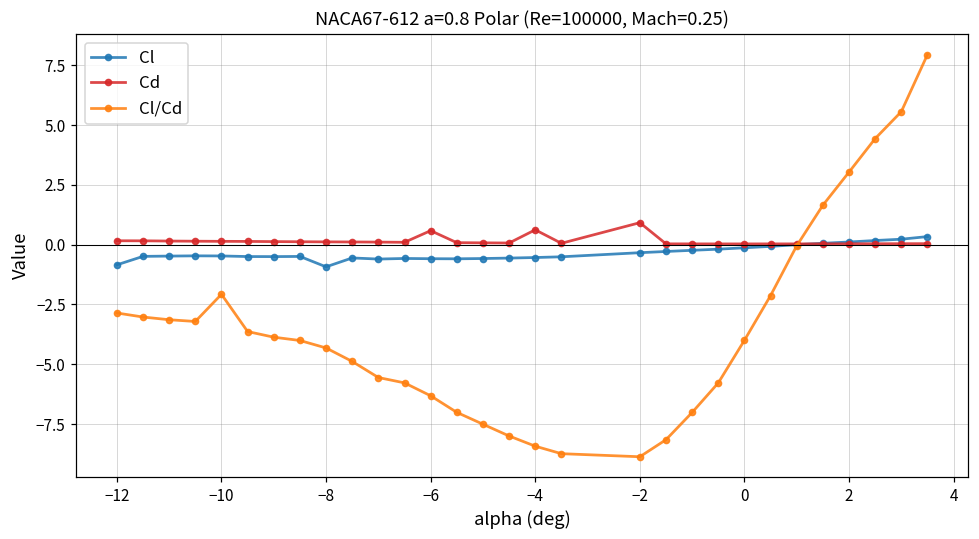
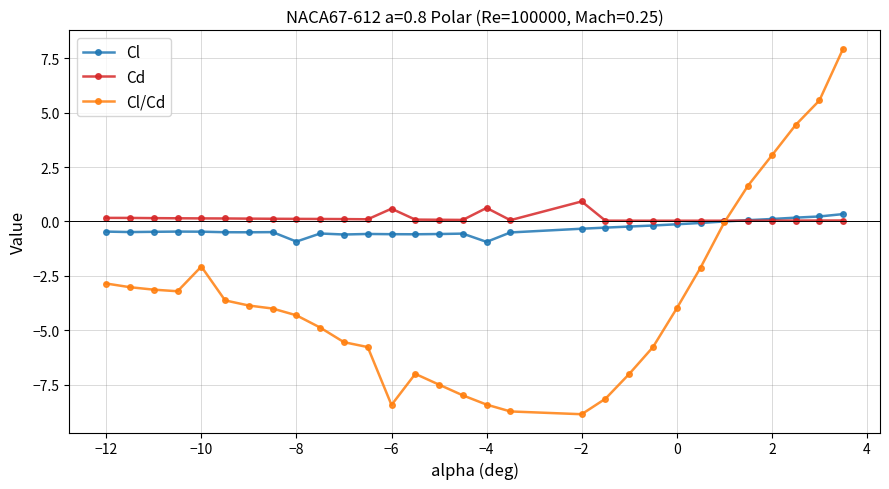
  {
    "Cl": {
-     "−12": -0.8,
+     "−12": -0.5,
      "−10": -0.5,
      "−8": -0.9,
      "−6": -0.6,
-     "−4": -0.5,
+     "−4": -0.9,
      "−2": -0.3,
      "0": -0.1
    },
    "Cd": {
      "−12": 0.2,
      "−10": 0.1,
      "−8": 0.1,
      "−6": 0.6,
      "−4": 0.6,
      "−2": 0.9,
      "0": 0.0
    },
    "Cl/Cd": {
      "−12": -2.9,
      "−10": -2.1,
      "−8": -4.3,
-     "−6": -6.3,
+     "−6": -8.4,
      "−4": -8.4,
      "−2": -8.9,
      "0": -4.0,
      "2": 3.0
    }
  }
